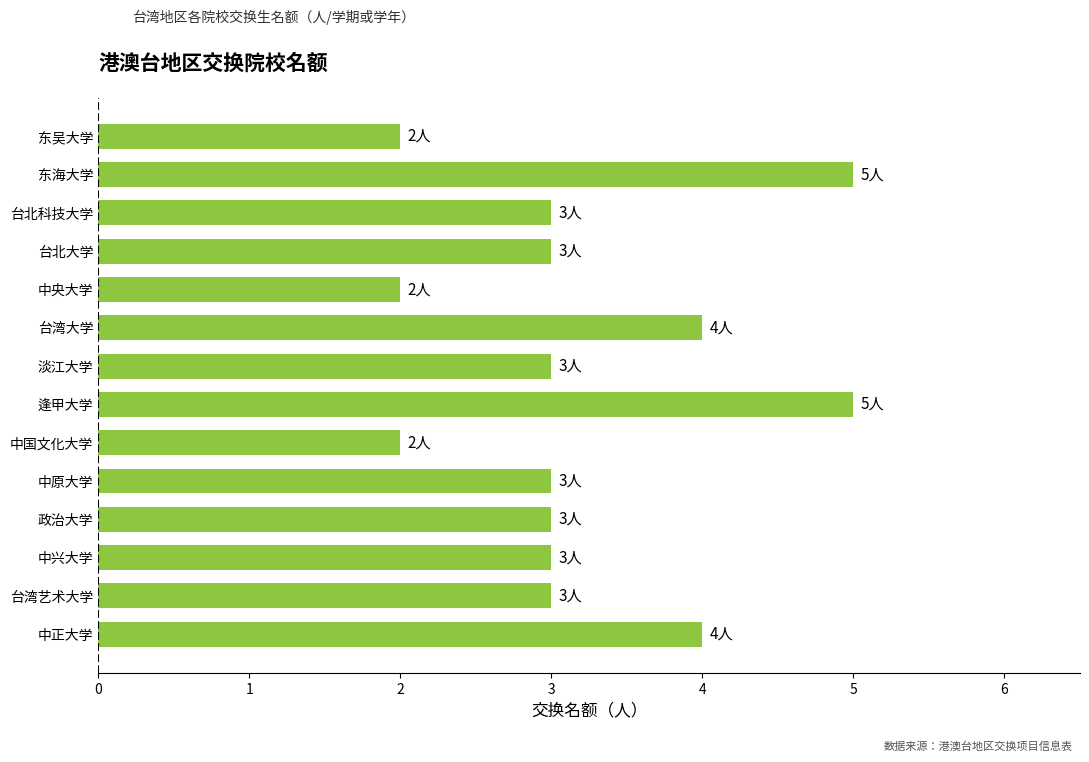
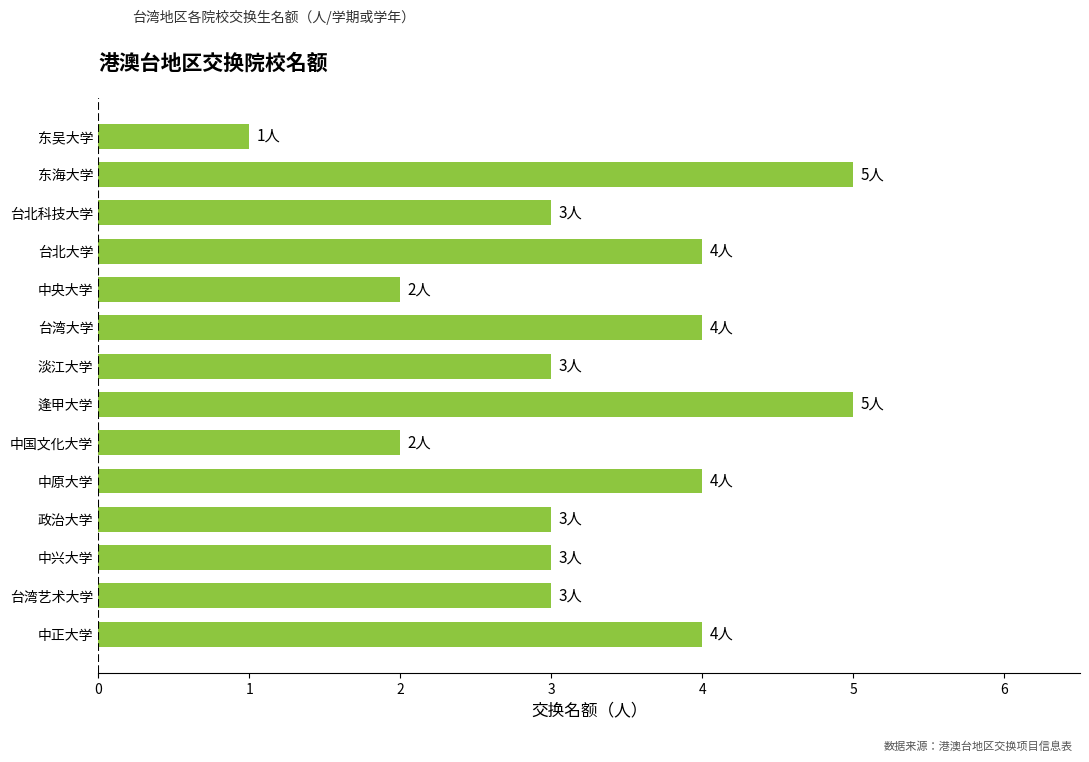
  {
-   "东吴大学": "2人",
+   "东吴大学": "1人",
    "东海大学": "5人",
    "台北科技大学": "3人",
-   "台北大学": "3人",
+   "台北大学": "4人",
    "中央大学": "2人",
    "台湾大学": "4人",
    "淡江大学": "3人",
    "逢甲大学": "5人",
    "中国文化大学": "2人",
-   "中原大学": "3人",
+   "中原大学": "4人",
    "政治大学": "3人",
    "中兴大学": "3人",
    "台湾艺术大学": "3人",
    "中正大学": "4人"
  }
